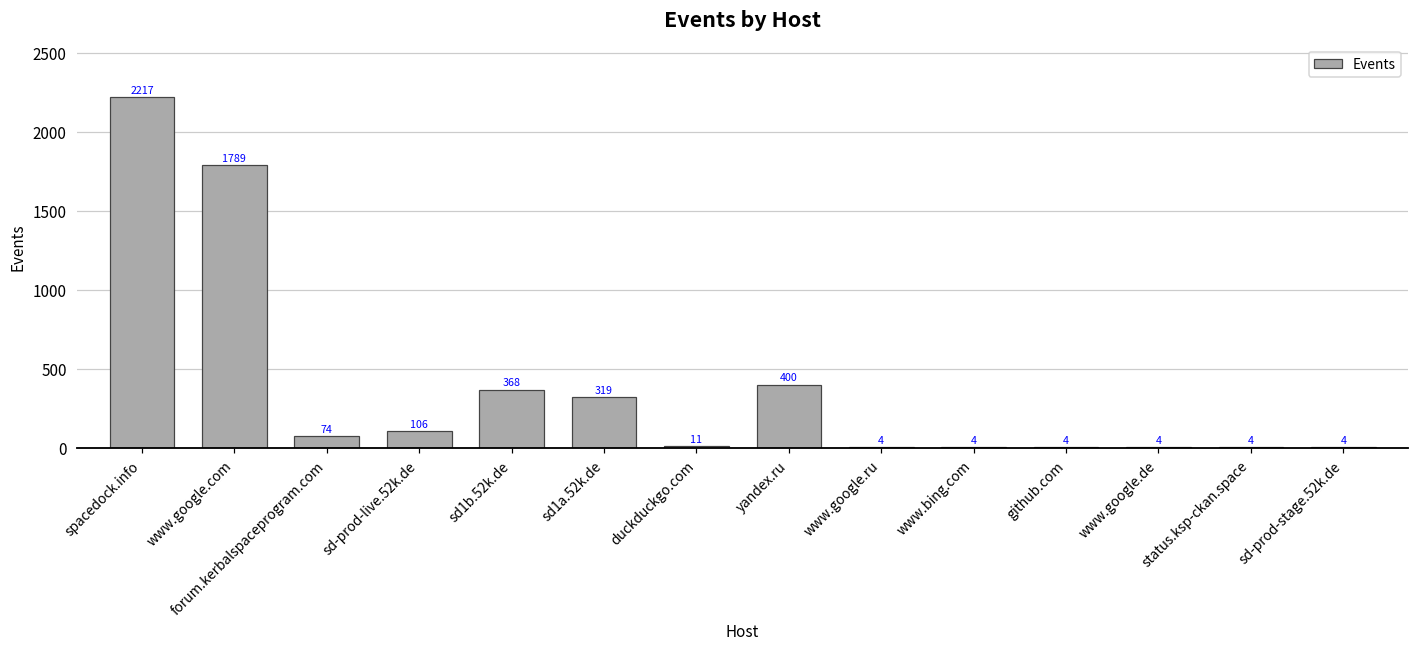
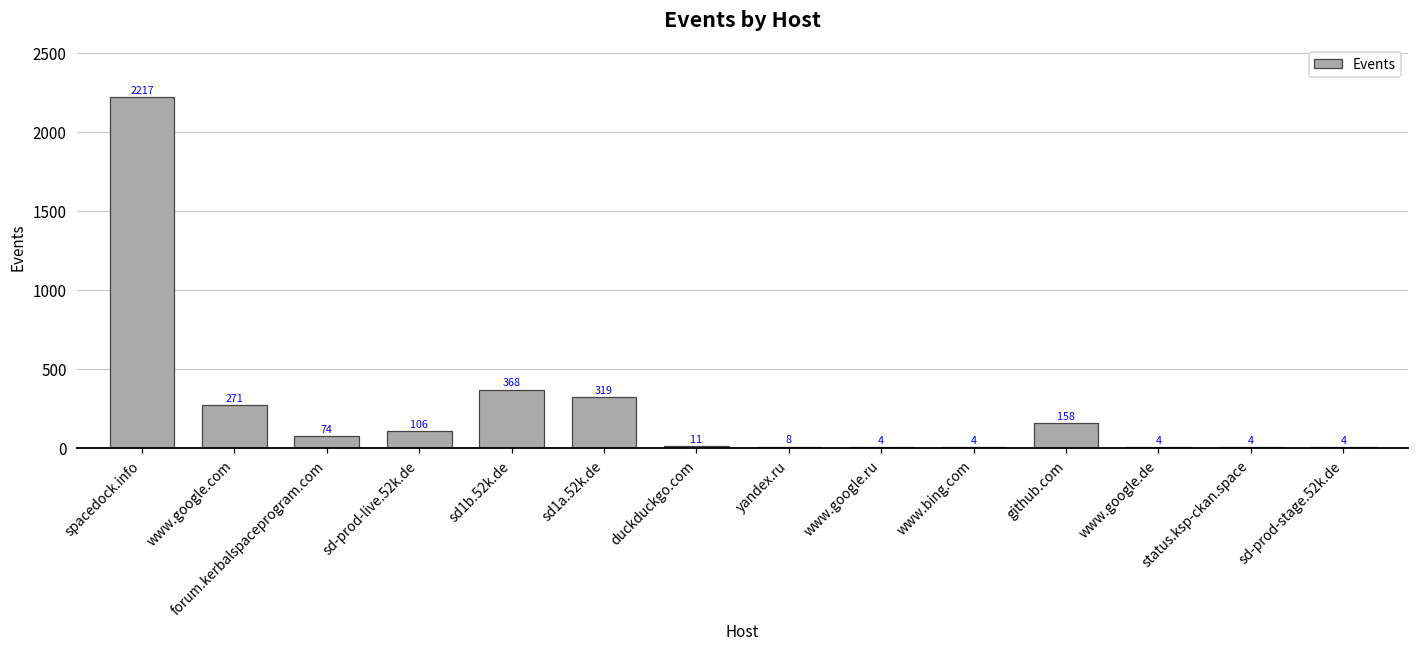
  {
    "spacedock.info": 2217,
-   "www.google.com": 1789,
+   "www.google.com": 271,
    "forum.kerbalspaceprogram.com": 74,
    "sd-prod-live.52k.de": 106,
    "sd1b.52k.de": 368,
    "sd1a.52k.de": 319,
    "duckduckgo.com": 11,
-   "yandex.ru": 400,
+   "yandex.ru": 8,
    "www.google.ru": 4,
    "www.bing.com": 4,
-   "github.com": 4,
+   "github.com": 158,
    "www.google.de": 4,
    "status.ksp-ckan.space": 4,
    "sd-prod-stage.52k.de": 4
  }
